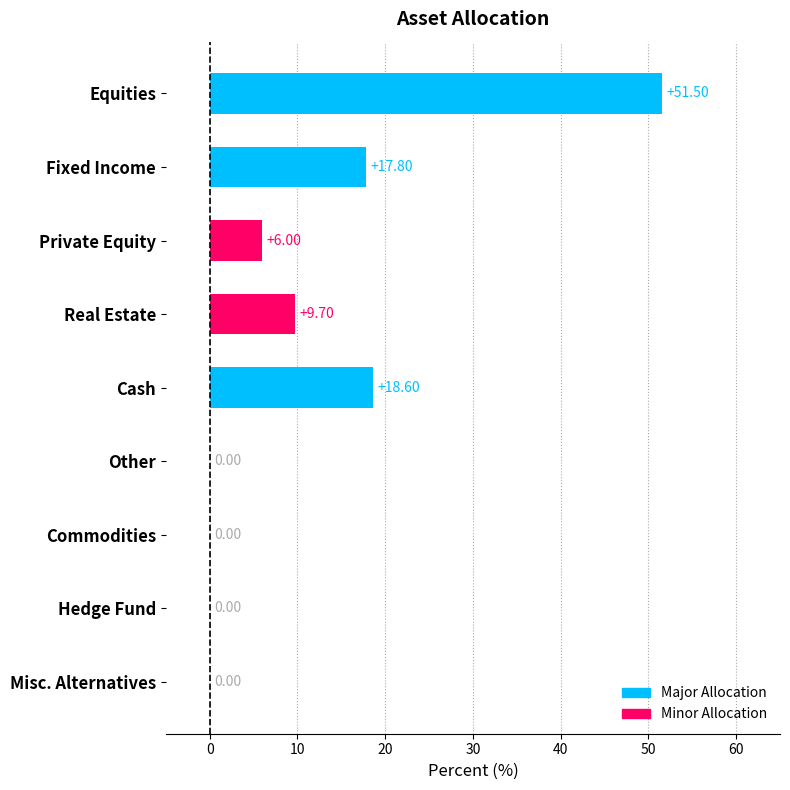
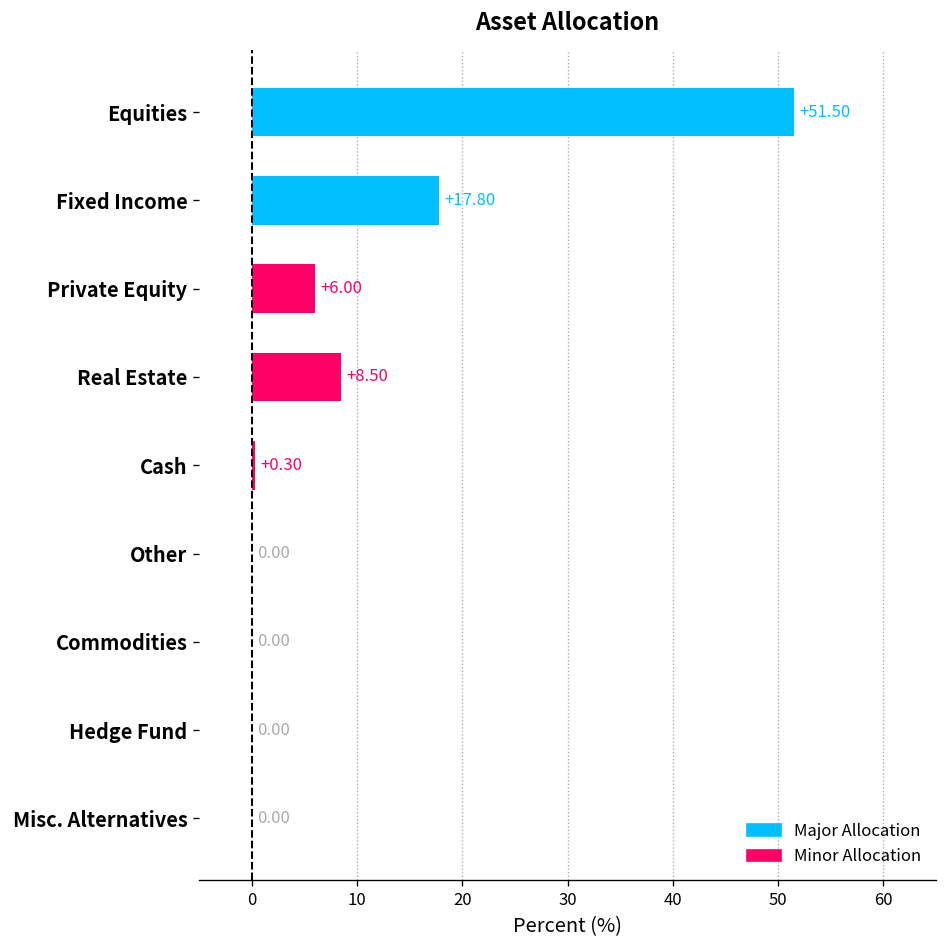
  {
    "Equities": "+51.50",
    "Fixed Income": "+17.80",
    "Private Equity": "+6.00",
-   "Real Estate": "+9.70",
-   "Cash": "+18.60",
+   "Real Estate": "+8.50",
+   "Cash": "+0.30",
    "Other": "0.00",
    "Commodities": "0.00",
    "Hedge Fund": "0.00",
    "Misc. Alternatives": "0.00"
  }
